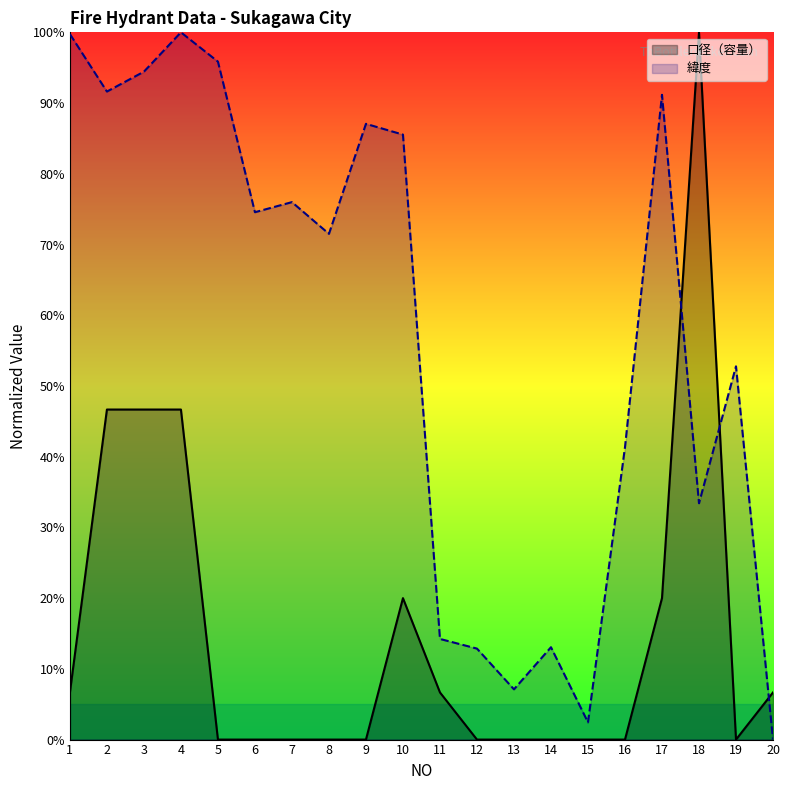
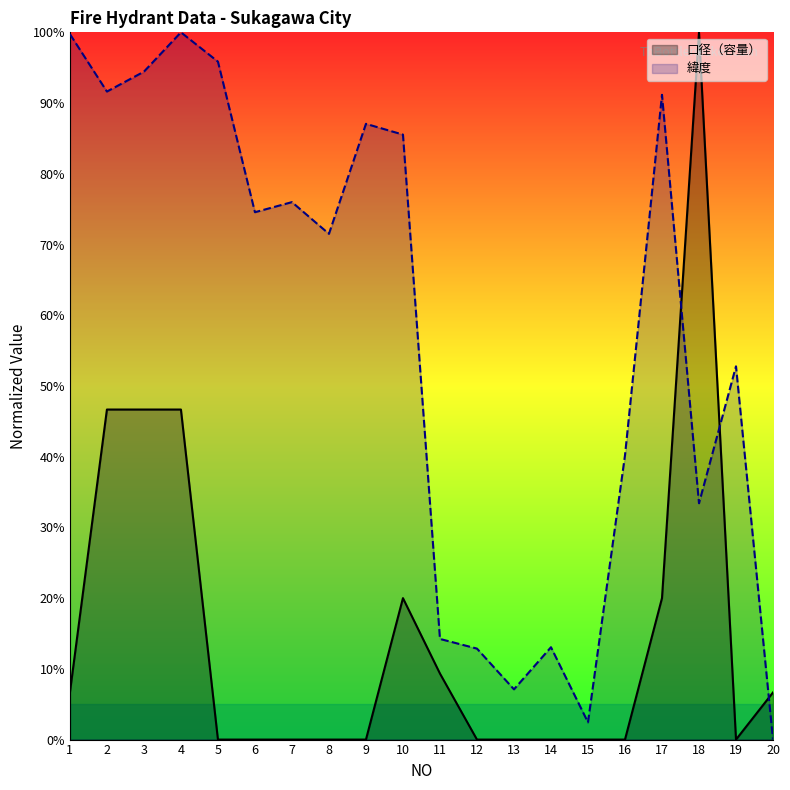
  {
    "口径（容量）": {
      "1": "7%",
      "2": "47%",
      "3": "47%",
      "4": "47%",
      "10": "20%",
-     "11": "7%",
+     "11": "9%",
      "17": "20%",
      "18": "100%",
      "20": "7%"
    },
    "緯度": {
      "1": "100%",
      "2": "92%",
      "3": "94%",
      "4": "100%",
      "5": "96%",
      "6": "75%",
      "7": "76%",
      "8": "72%",
      "9": "87%",
      "10": "86%",
      "11": "14%",
      "12": "13%",
      "13": "7%",
      "14": "13%",
-     "16": "41%",
+     "16": "40%",
      "17": "91%",
      "18": "33%",
      "19": "53%"
    }
  }
